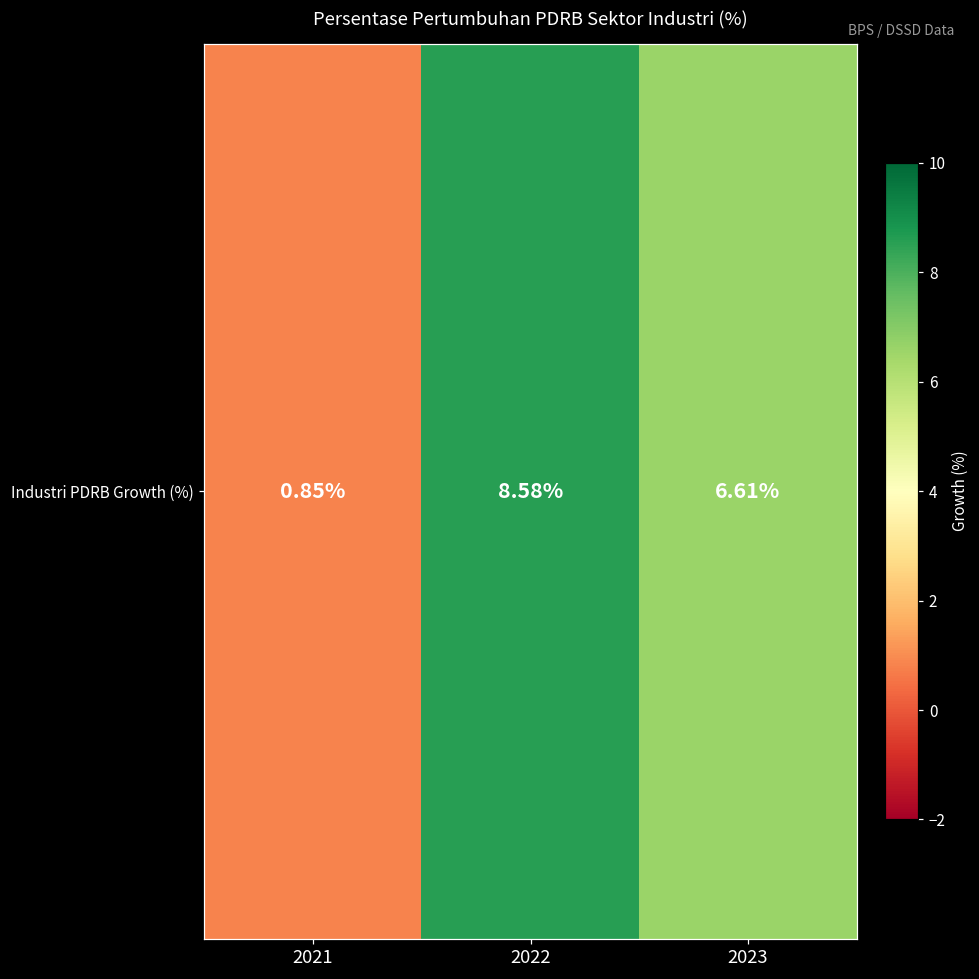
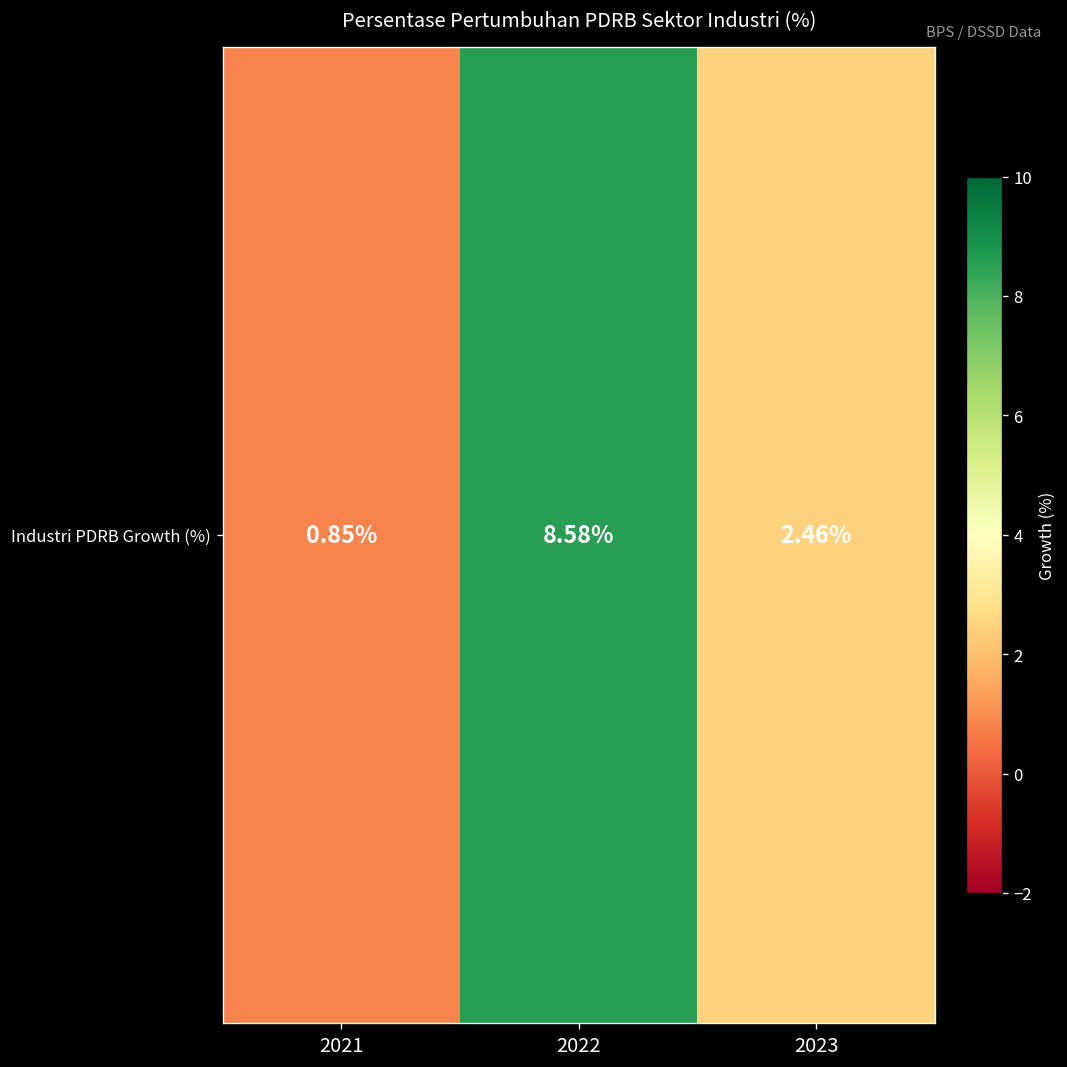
  {
    "Industri PDRB Growth (%)": {
      "2021": "0.85%",
      "2022": "8.58%",
-     "2023": "6.61%"
+     "2023": "2.46%"
    }
  }
